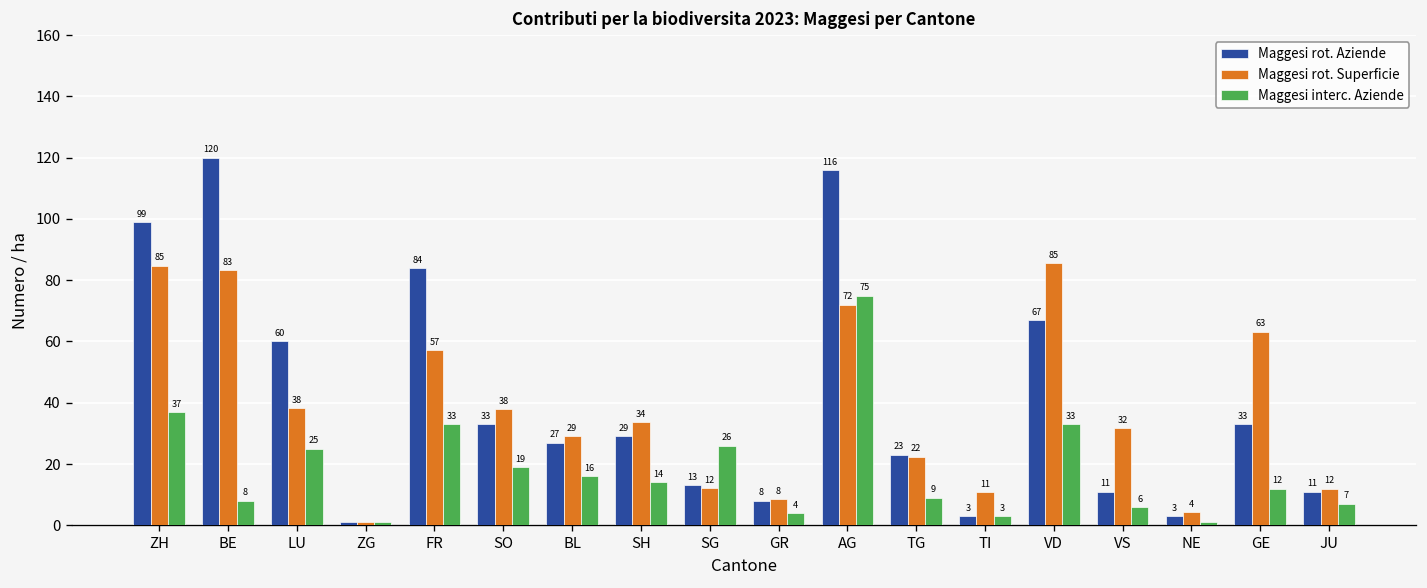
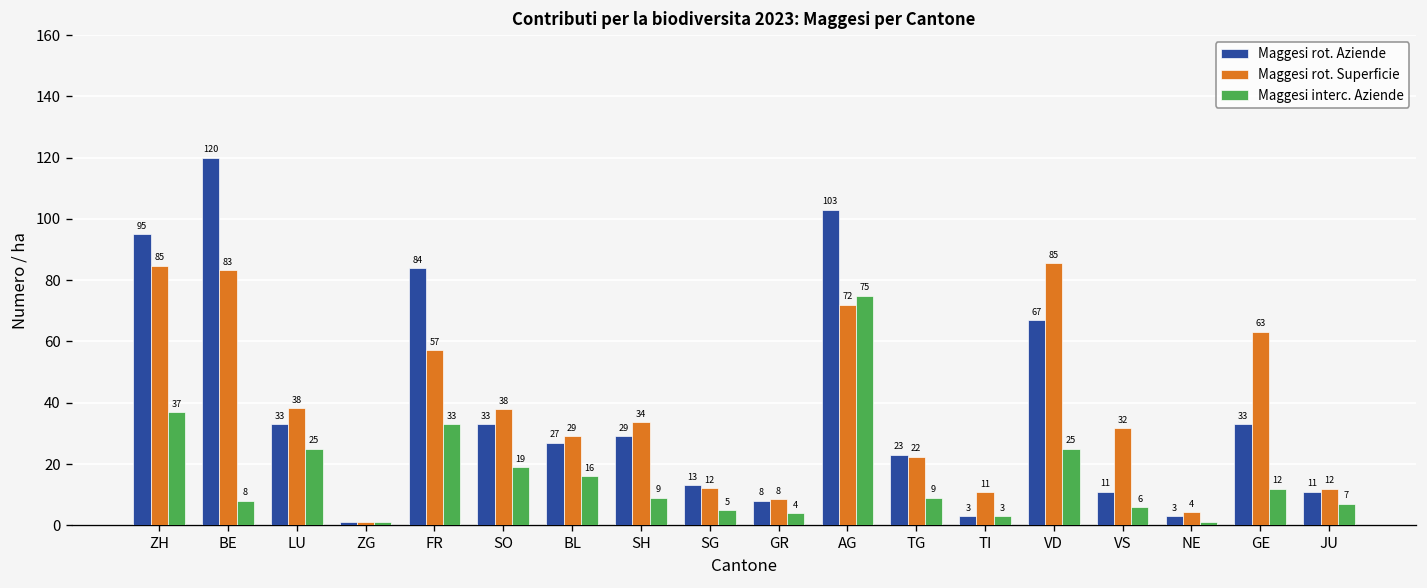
  {
    "Maggesi rot. Aziende": {
-     "ZH": 99,
+     "ZH": 95,
      "BE": 120,
-     "LU": 60,
+     "LU": 33,
      "FR": 84,
      "SO": 33,
      "BL": 27,
      "SH": 29,
      "SG": 13,
      "GR": 8,
-     "AG": 116,
+     "AG": 103,
      "TG": 23,
      "TI": 3,
      "VD": 67,
      "VS": 11,
      "NE": 3,
      "GE": 33,
      "JU": 11
    },
    "Maggesi rot. Superficie": {
      "ZH": 85,
      "BE": 83,
      "LU": 38,
      "FR": 57,
      "SO": 38,
      "BL": 29,
      "SH": 34,
      "SG": 12,
      "GR": 8,
      "AG": 72,
      "TG": 22,
      "TI": 11,
      "VD": 85,
      "VS": 32,
      "NE": 4,
      "GE": 63,
      "JU": 12
    },
    "Maggesi interc. Aziende": {
      "ZH": 37,
      "BE": 8,
      "LU": 25,
      "FR": 33,
      "SO": 19,
      "BL": 16,
-     "SH": 14,
-     "SG": 26,
+     "SH": 9,
+     "SG": 5,
      "GR": 4,
      "AG": 75,
      "TG": 9,
      "TI": 3,
-     "VD": 33,
+     "VD": 25,
      "VS": 6,
      "GE": 12,
      "JU": 7
    }
  }
